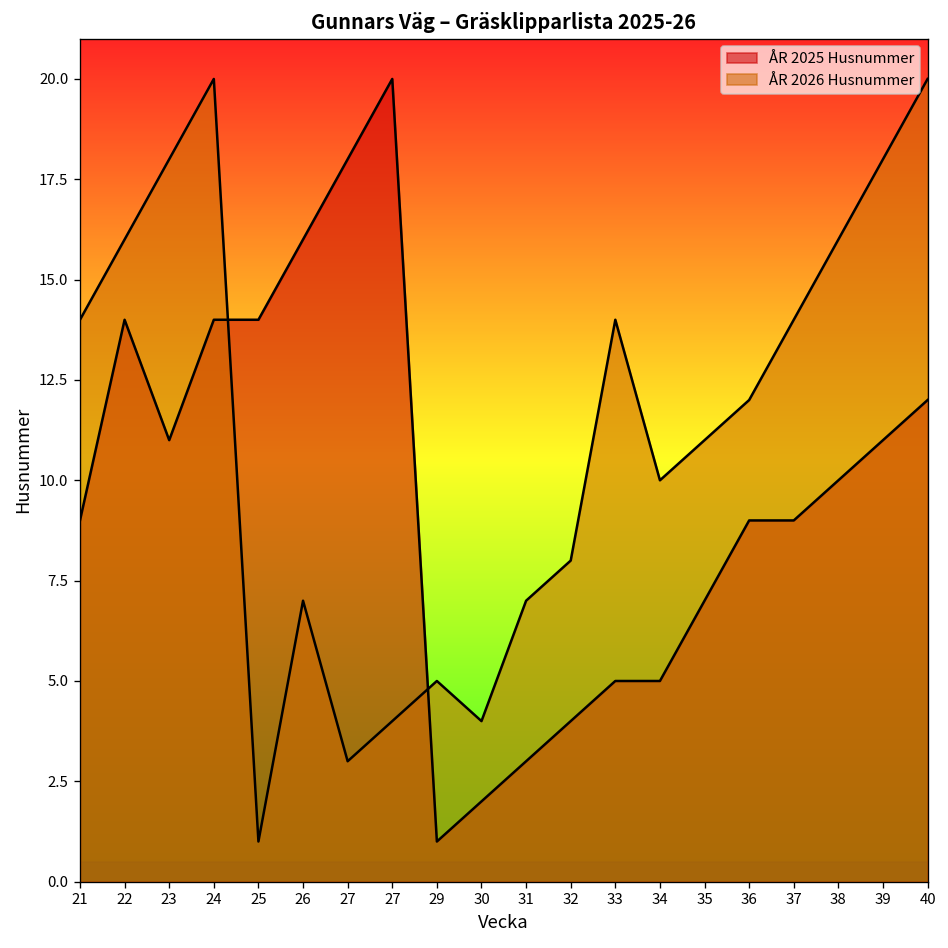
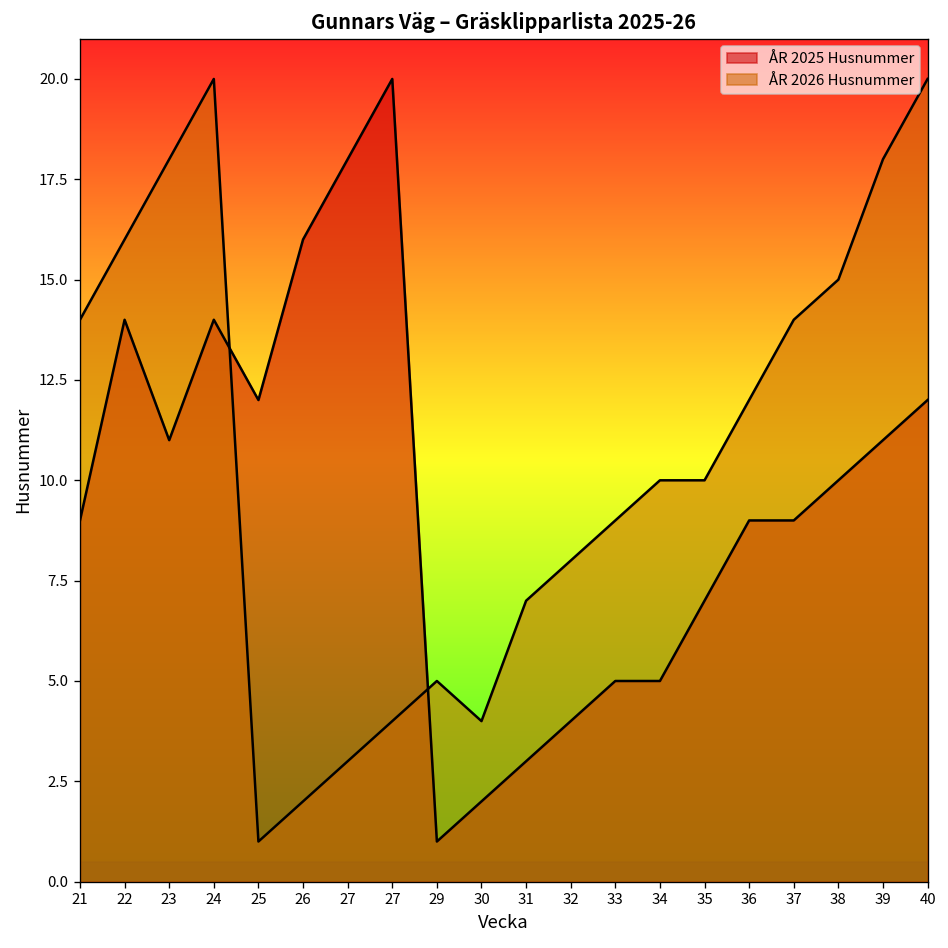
  {
    "ÅR 2025 Husnummer": {
      "21": 9,
      "22": 14,
      "23": 11,
      "24": 14,
-     "25": 14,
+     "25": 12,
      "26": 16,
      "29": 1,
      "30": 2,
      "31": 3,
      "32": 4,
      "33": 5,
      "34": 5,
      "35": 7,
      "36": 9,
      "37": 9,
      "38": 10,
      "39": 11,
      "40": 12
    },
    "ÅR 2026 Husnummer": {
      "21": 14,
      "22": 16,
      "23": 18,
      "24": 20,
      "25": 1,
-     "26": 7,
+     "26": 2,
      "29": 5,
      "30": 4,
      "31": 7,
      "32": 8,
-     "33": 14,
+     "33": 9,
      "34": 10,
-     "35": 11,
+     "35": 10,
      "36": 12,
      "37": 14,
-     "38": 16,
+     "38": 15,
      "39": 18,
      "40": 20
    }
  }
